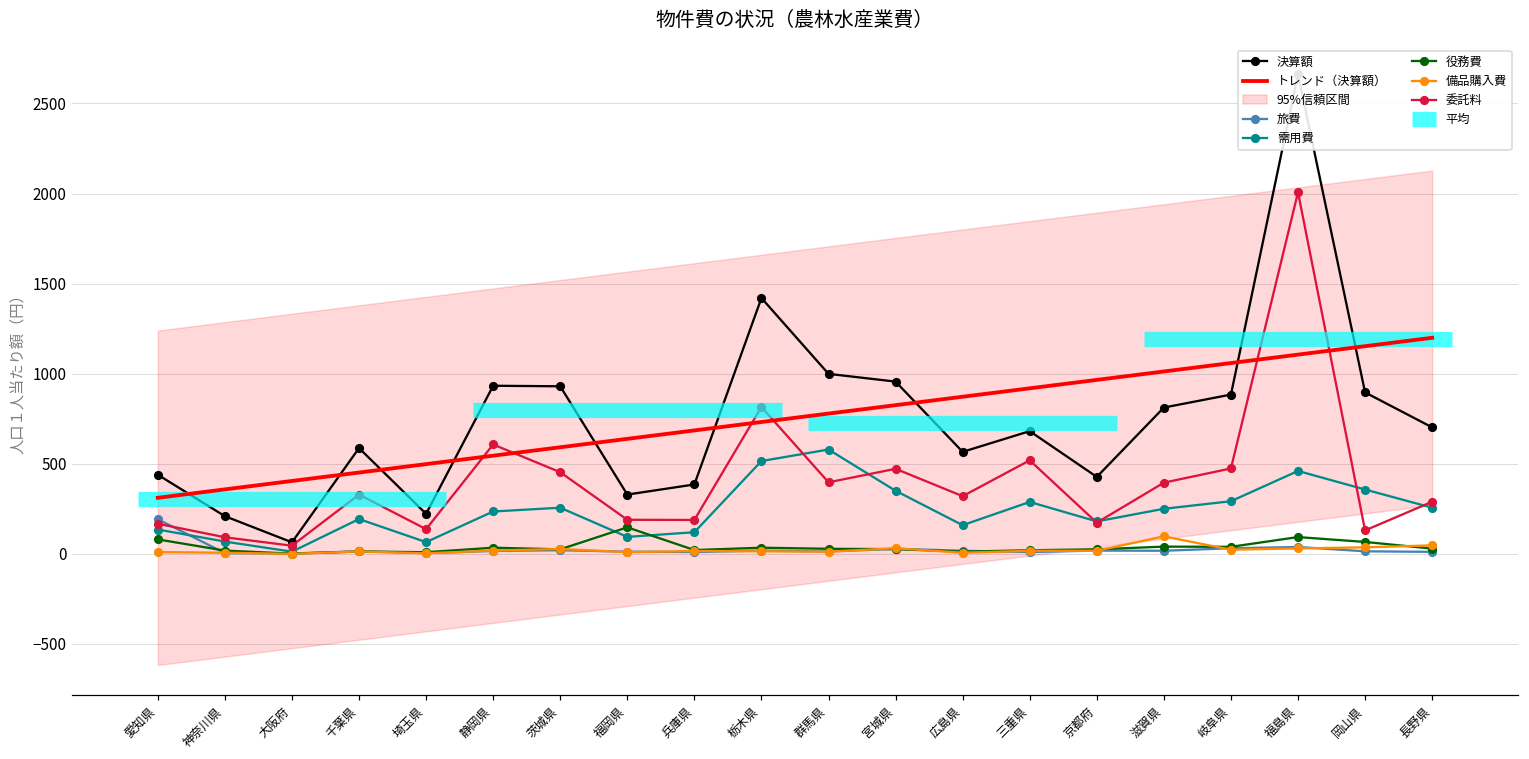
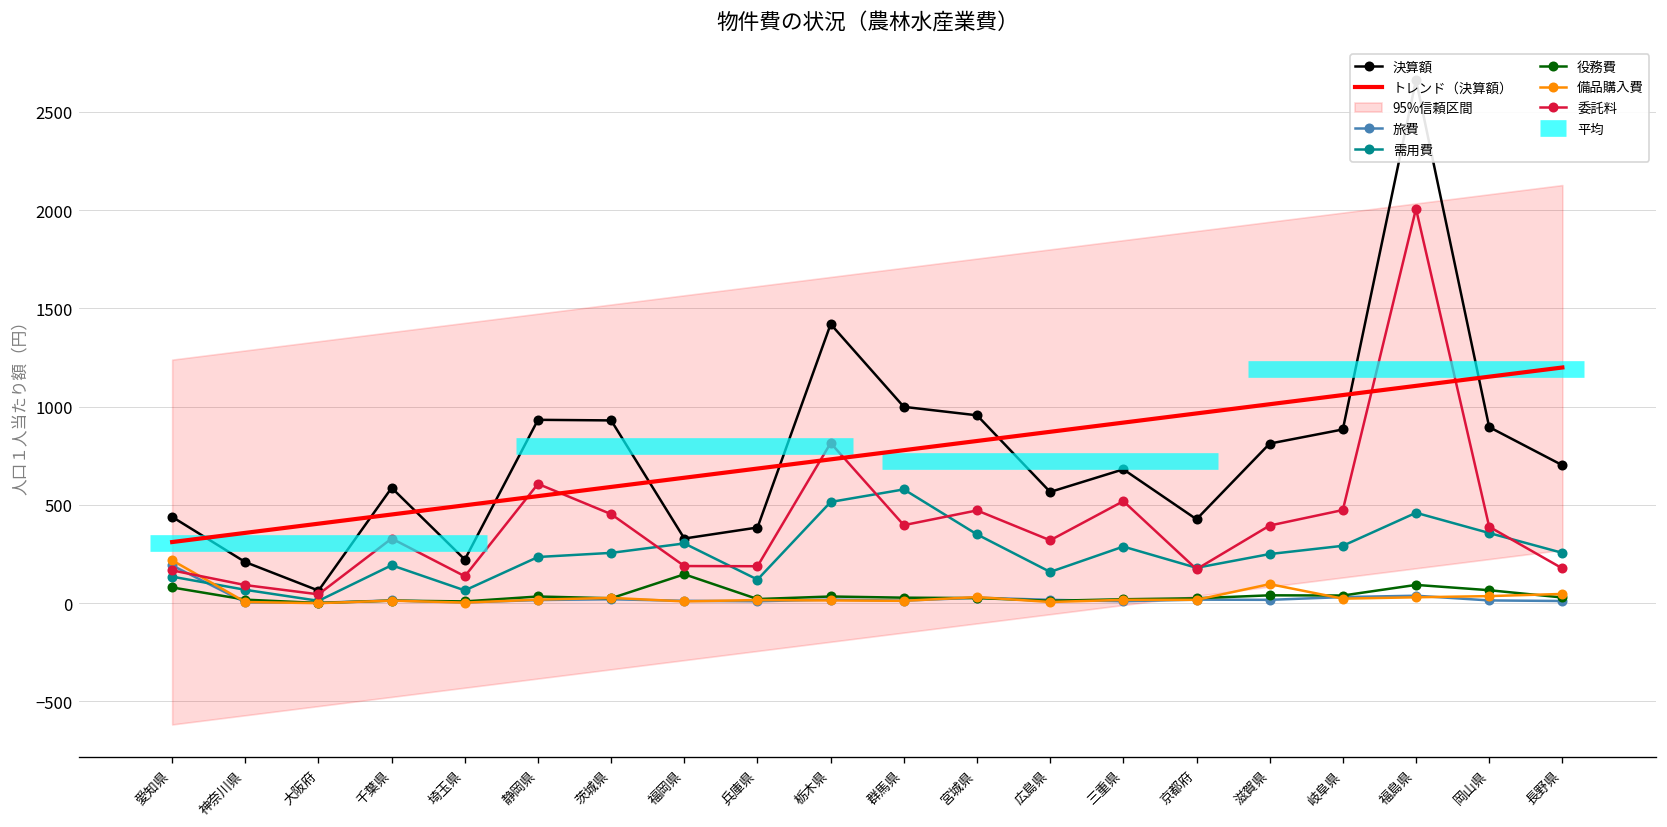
  {
    "決算額": {
      "愛知県": 440,
      "神奈川県": 210,
      "大阪府": 60,
      "千葉県": 590,
      "埼玉県": 220,
      "静岡県": 930,
      "茨城県": 930,
      "福岡県": 330,
      "兵庫県": 390,
      "栃木県": 1420,
      "群馬県": 1000,
      "宮城県": 960,
      "広島県": 570,
      "三重県": 680,
      "京都府": 430,
      "滋賀県": 810,
      "岐阜県": 880,
      "岡山県": 900,
      "長野県": 700
    },
    "旅費": {
      "愛知県": 190,
      "滋賀県": 20,
      "岡山県": 10,
      "長野県": 10
    },
    "需用費": {
      "愛知県": 140,
      "神奈川県": 70,
      "千葉県": 190,
      "埼玉県": 70,
      "静岡県": 240,
      "茨城県": 260,
-     "福岡県": 90,
+     "福岡県": 300,
      "兵庫県": 120,
      "栃木県": 520,
      "群馬県": 580,
      "宮城県": 350,
      "広島県": 160,
      "三重県": 290,
      "滋賀県": 250,
      "岐阜県": 290,
      "福島県": 460,
      "岡山県": 360,
      "長野県": 260
    },
    "役務費": {
      "愛知県": 80,
      "静岡県": 30,
      "福岡県": 150,
      "栃木県": 30,
      "滋賀県": 40,
      "福島県": 90,
      "岡山県": 70,
      "長野県": 30
    },
    "備品購入費": {
-     "愛知県": 10,
+     "愛知県": 220,
      "滋賀県": 100,
      "岡山県": 40,
      "長野県": 50
    },
    "委託料": {
      "愛知県": 170,
      "神奈川県": 90,
      "大阪府": 50,
      "千葉県": 330,
      "埼玉県": 140,
      "静岡県": 610,
      "茨城県": 450,
      "福岡県": 190,
      "兵庫県": 190,
      "栃木県": 820,
      "群馬県": 400,
      "宮城県": 470,
      "広島県": 320,
      "三重県": 520,
      "滋賀県": 400,
      "岐阜県": 470,
      "福島県": 2010,
-     "岡山県": 130,
-     "長野県": 290
+     "岡山県": 390,
+     "長野県": 180
    }
  }
